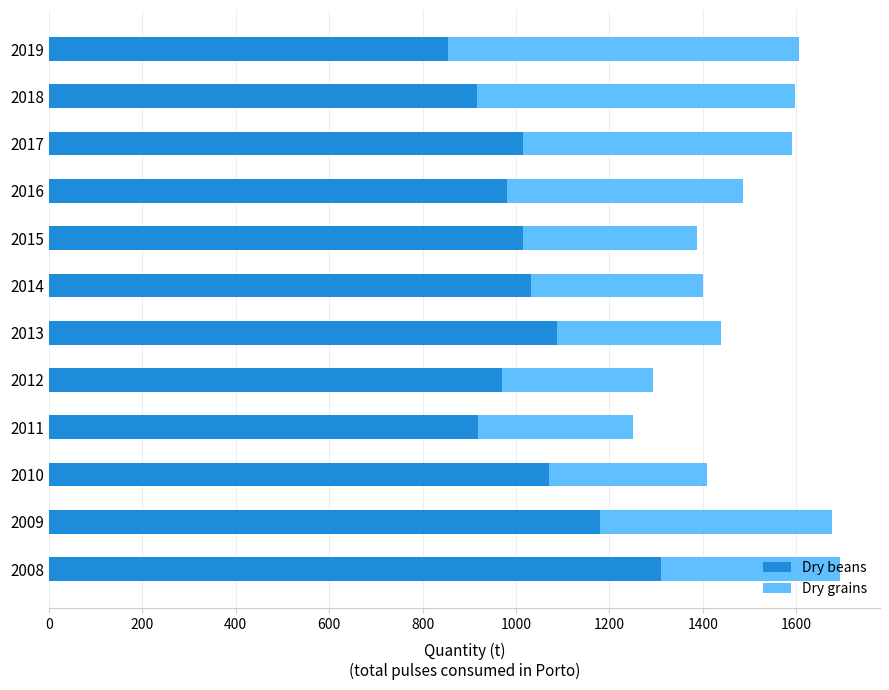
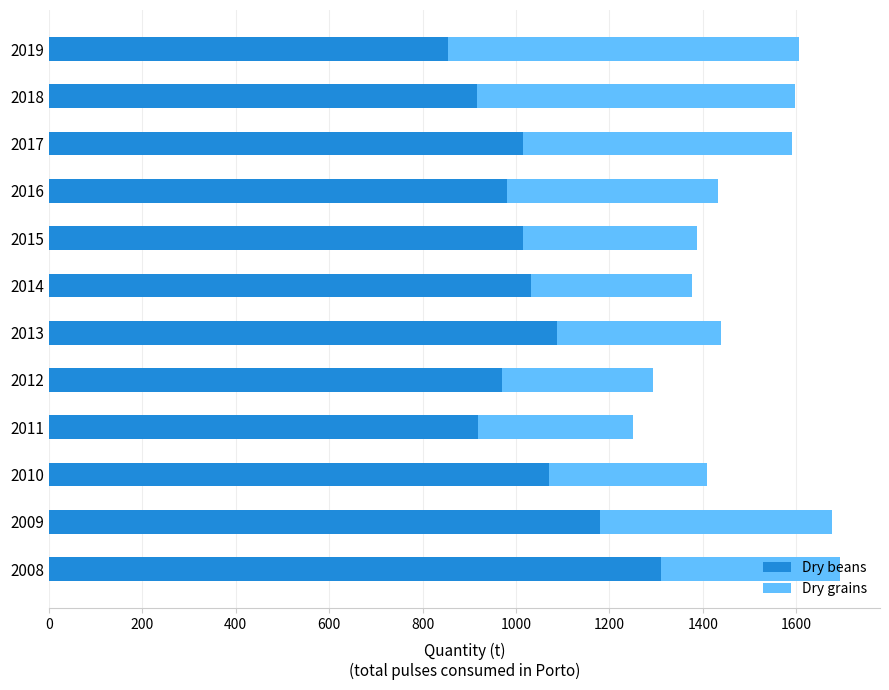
  {
    "Dry beans": {
      "2019": 850,
      "2018": 920,
      "2017": 1020,
      "2016": 980,
      "2015": 1020,
      "2014": 1030,
      "2013": 1090,
      "2012": 970,
      "2011": 920,
      "2010": 1070,
      "2009": 1180,
      "2008": 1310
    },
    "Dry grains": {
      "2019": 750,
      "2018": 680,
      "2017": 580,
-     "2016": 510,
+     "2016": 450,
      "2015": 370,
-     "2014": 370,
+     "2014": 340,
      "2013": 350,
      "2012": 320,
      "2011": 330,
      "2010": 340,
      "2009": 500,
      "2008": 390
    }
  }
